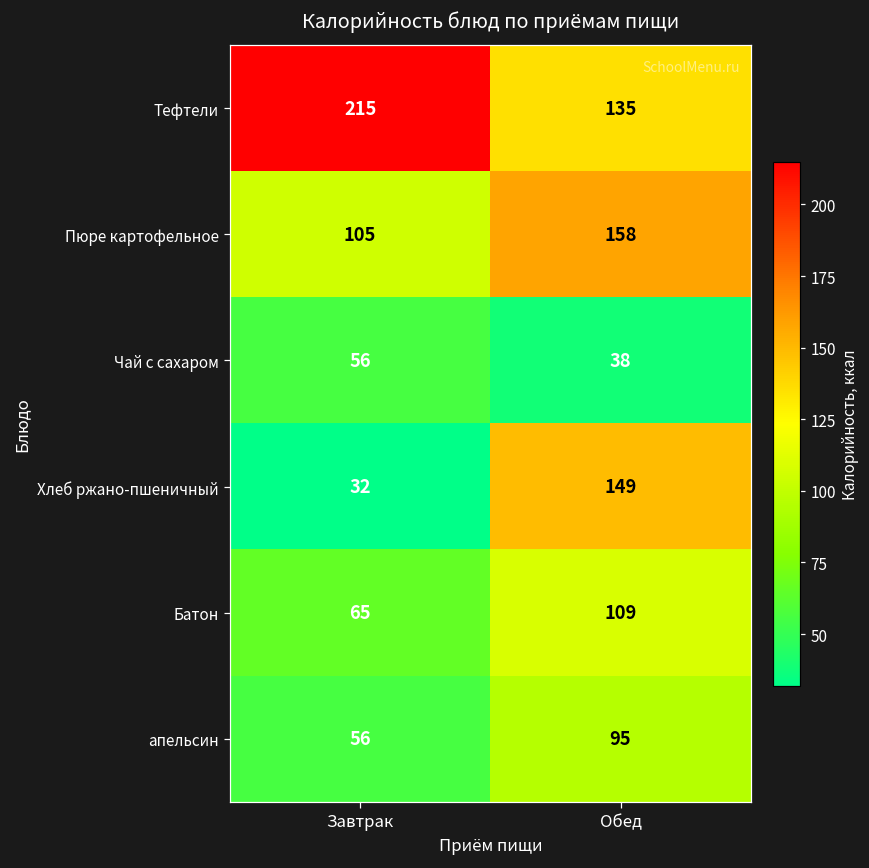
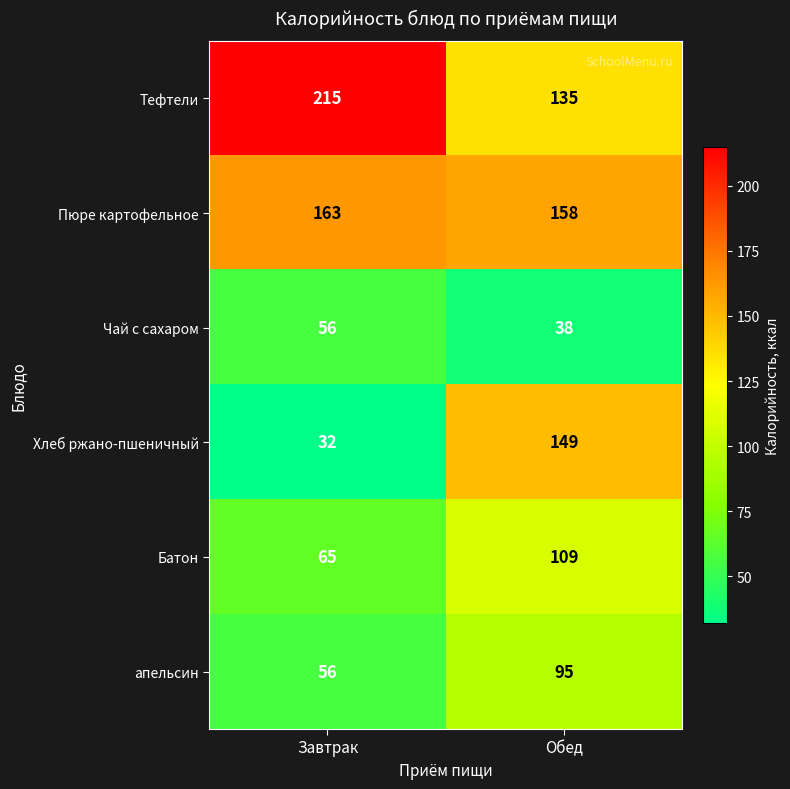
  {
    "Тефтели": {
      "Завтрак": 215
    },
    "Пюре картофельное": {
-     "Завтрак": 105,
+     "Завтрак": 163,
      "Обед": 158
    },
    "Чай с сахаром": {
      "Завтрак": 56,
      "Обед": 38
    },
    "Хлеб ржано-пшеничный": {
      "Завтрак": 32,
      "Обед": 149
    },
    "Батон": {
      "Завтрак": 65,
      "Обед": 109
    },
    "апельсин": {
      "Завтрак": 56,
      "Обед": 95
    }
  }
